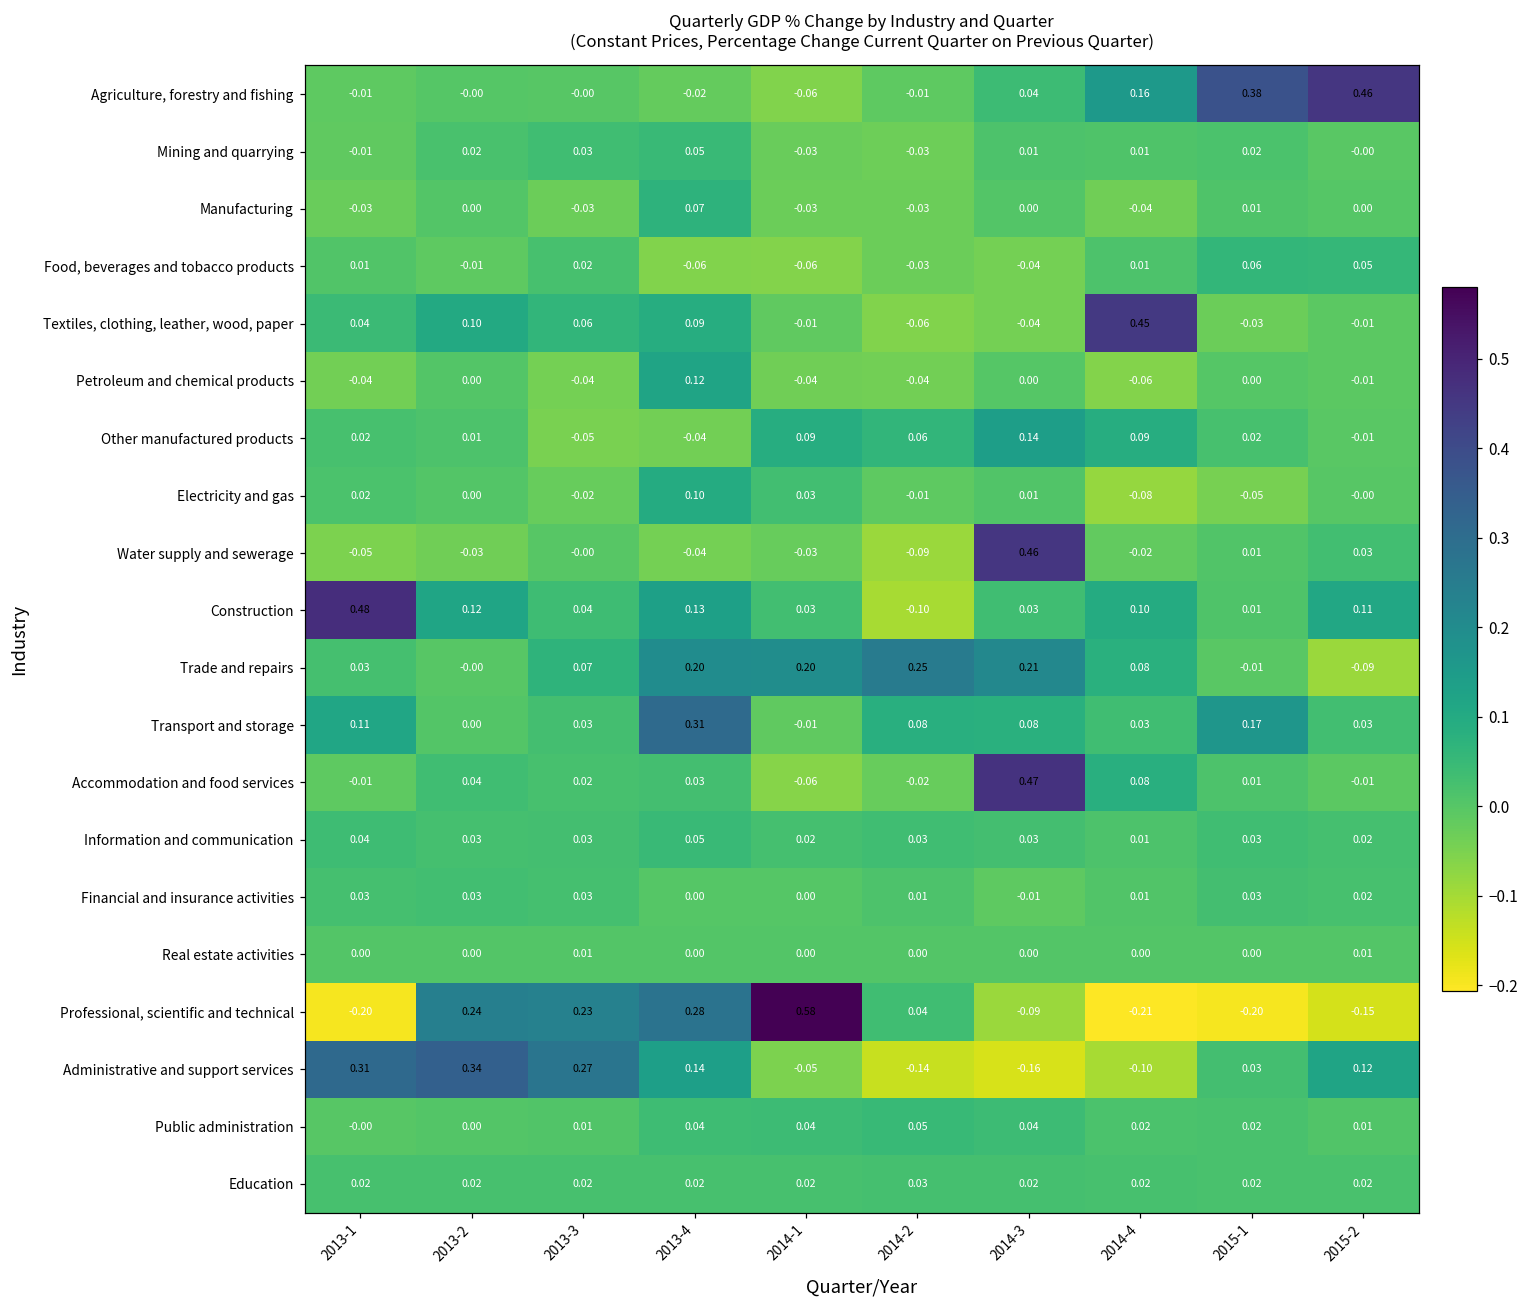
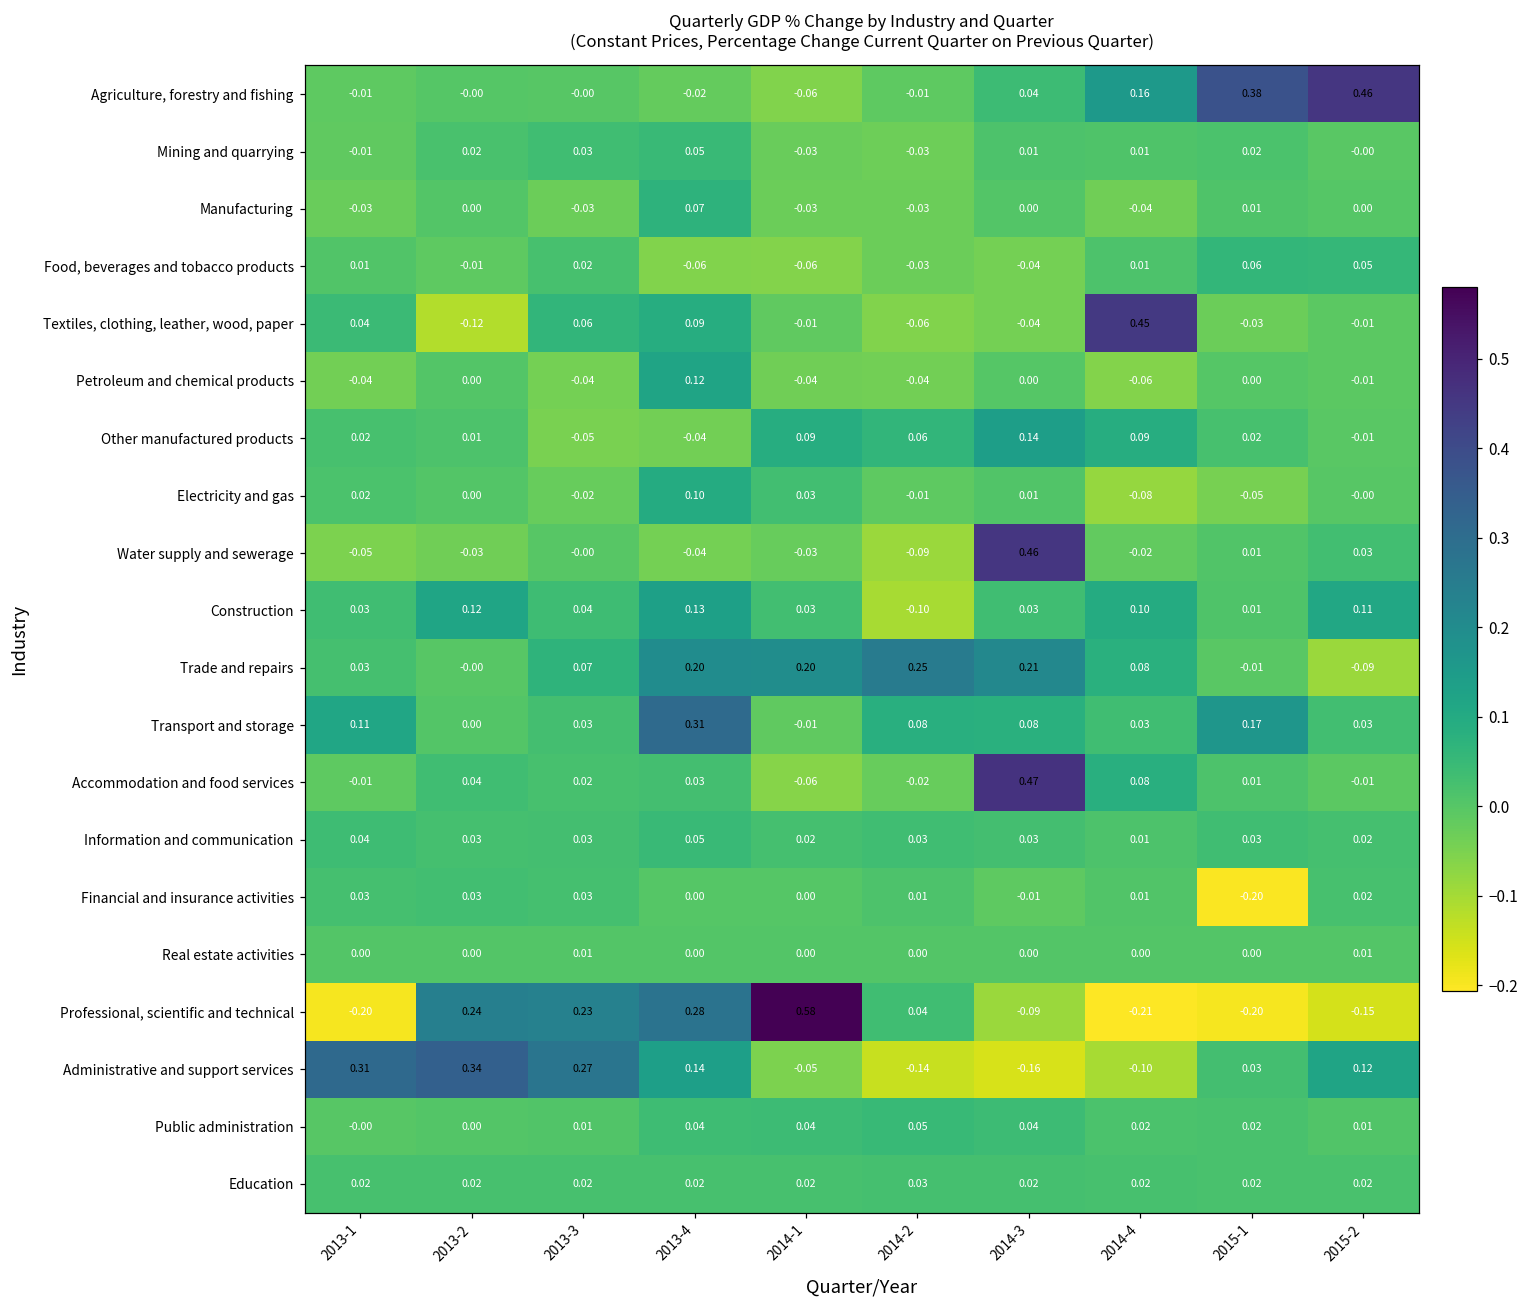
  {
    "Agriculture, forestry and fishing": {
      "2013-1": -0.01,
      "2013-2": -0.00,
      "2013-3": -0.00,
      "2013-4": -0.02,
      "2014-1": -0.06,
      "2014-2": -0.01,
      "2014-3": 0.04,
      "2014-4": 0.16,
      "2015-1": 0.38,
      "2015-2": 0.46
    },
    "Mining and quarrying": {
      "2013-1": -0.01,
      "2013-2": 0.02,
      "2013-3": 0.03,
      "2013-4": 0.05,
      "2014-1": -0.03,
      "2014-2": -0.03,
      "2014-3": 0.01,
      "2014-4": 0.01,
      "2015-1": 0.02,
      "2015-2": -0.00
    },
    "Manufacturing": {
      "2013-1": -0.03,
      "2013-2": 0.00,
      "2013-3": -0.03,
      "2013-4": 0.07,
      "2014-1": -0.03,
      "2014-2": -0.03,
      "2014-3": 0.00,
      "2014-4": -0.04,
      "2015-1": 0.01,
      "2015-2": 0.00
    },
    "Food, beverages and tobacco products": {
      "2013-1": 0.01,
      "2013-2": -0.01,
      "2013-3": 0.02,
      "2013-4": -0.06,
      "2014-1": -0.06,
      "2014-2": -0.03,
      "2014-3": -0.04,
      "2014-4": 0.01,
      "2015-1": 0.06,
      "2015-2": 0.05
    },
    "Textiles, clothing, leather, wood, paper": {
      "2013-1": 0.04,
-     "2013-2": 0.10,
+     "2013-2": -0.12,
      "2013-3": 0.06,
      "2013-4": 0.09,
      "2014-1": -0.01,
      "2014-2": -0.06,
      "2014-3": -0.04,
      "2014-4": 0.45,
      "2015-1": -0.03,
      "2015-2": -0.01
    },
    "Petroleum and chemical products": {
      "2013-1": -0.04,
      "2013-2": 0.00,
      "2013-3": -0.04,
      "2013-4": 0.12,
      "2014-1": -0.04,
      "2014-2": -0.04,
      "2014-3": 0.00,
      "2014-4": -0.06,
      "2015-1": 0.00,
      "2015-2": -0.01
    },
    "Other manufactured products": {
      "2013-1": 0.02,
      "2013-2": 0.01,
      "2013-3": -0.05,
      "2013-4": -0.04,
      "2014-1": 0.09,
      "2014-2": 0.06,
      "2014-3": 0.14,
      "2014-4": 0.09,
      "2015-1": 0.02,
      "2015-2": -0.01
    },
    "Electricity and gas": {
      "2013-1": 0.02,
      "2013-2": 0.00,
      "2013-3": -0.02,
      "2013-4": 0.10,
      "2014-1": 0.03,
      "2014-2": -0.01,
      "2014-3": 0.01,
      "2014-4": -0.08,
      "2015-1": -0.05,
      "2015-2": -0.00
    },
    "Water supply and sewerage": {
      "2013-1": -0.05,
      "2013-2": -0.03,
      "2013-3": -0.00,
      "2013-4": -0.04,
      "2014-1": -0.03,
      "2014-2": -0.09,
      "2014-3": 0.46,
      "2014-4": -0.02,
      "2015-1": 0.01,
      "2015-2": 0.03
    },
    "Construction": {
-     "2013-1": 0.48,
+     "2013-1": 0.03,
      "2013-2": 0.12,
      "2013-3": 0.04,
      "2013-4": 0.13,
      "2014-1": 0.03,
      "2014-2": -0.10,
      "2014-3": 0.03,
      "2014-4": 0.10,
      "2015-1": 0.01,
      "2015-2": 0.11
    },
    "Trade and repairs": {
      "2013-1": 0.03,
      "2013-2": -0.00,
      "2013-3": 0.07,
      "2013-4": 0.20,
      "2014-1": 0.20,
      "2014-2": 0.25,
      "2014-3": 0.21,
      "2014-4": 0.08,
      "2015-1": -0.01,
      "2015-2": -0.09
    },
    "Transport and storage": {
      "2013-1": 0.11,
      "2013-2": 0.00,
      "2013-3": 0.03,
      "2013-4": 0.31,
      "2014-1": -0.01,
      "2014-2": 0.08,
      "2014-3": 0.08,
      "2014-4": 0.03,
      "2015-1": 0.17,
      "2015-2": 0.03
    },
    "Accommodation and food services": {
      "2013-1": -0.01,
      "2013-2": 0.04,
      "2013-3": 0.02,
      "2013-4": 0.03,
      "2014-1": -0.06,
      "2014-2": -0.02,
      "2014-3": 0.47,
      "2014-4": 0.08,
      "2015-1": 0.01,
      "2015-2": -0.01
    },
    "Information and communication": {
      "2013-1": 0.04,
      "2013-2": 0.03,
      "2013-3": 0.03,
      "2013-4": 0.05,
      "2014-1": 0.02,
      "2014-2": 0.03,
      "2014-3": 0.03,
      "2014-4": 0.01,
      "2015-1": 0.03,
      "2015-2": 0.02
    },
    "Financial and insurance activities": {
      "2013-1": 0.03,
      "2013-2": 0.03,
      "2013-3": 0.03,
      "2013-4": 0.00,
      "2014-1": 0.00,
      "2014-2": 0.01,
      "2014-3": -0.01,
      "2014-4": 0.01,
-     "2015-1": 0.03,
+     "2015-1": -0.20,
      "2015-2": 0.02
    },
    "Real estate activities": {
      "2013-1": 0.00,
      "2013-2": 0.00,
      "2013-3": 0.01,
      "2013-4": 0.00,
      "2014-1": 0.00,
      "2014-2": 0.00,
      "2014-3": 0.00,
      "2014-4": 0.00,
      "2015-1": 0.00,
      "2015-2": 0.01
    },
    "Professional, scientific and technical": {
      "2013-1": -0.20,
      "2013-2": 0.24,
      "2013-3": 0.23,
      "2013-4": 0.28,
      "2014-1": 0.58,
      "2014-2": 0.04,
      "2014-3": -0.09,
      "2014-4": -0.21,
      "2015-1": -0.20,
      "2015-2": -0.15
    },
    "Administrative and support services": {
      "2013-1": 0.31,
      "2013-2": 0.34,
      "2013-3": 0.27,
      "2013-4": 0.14,
      "2014-1": -0.05,
      "2014-2": -0.14,
      "2014-3": -0.16,
      "2014-4": -0.10,
      "2015-1": 0.03,
      "2015-2": 0.12
    },
    "Public administration": {
      "2013-1": -0.00,
      "2013-2": 0.00,
      "2013-3": 0.01,
      "2013-4": 0.04,
      "2014-1": 0.04,
      "2014-2": 0.05,
      "2014-3": 0.04,
      "2014-4": 0.02,
      "2015-1": 0.02,
      "2015-2": 0.01
    },
    "Education": {
      "2013-1": 0.02,
      "2013-2": 0.02,
      "2013-3": 0.02,
      "2013-4": 0.02,
      "2014-1": 0.02,
      "2014-2": 0.03,
      "2014-3": 0.02,
      "2014-4": 0.02,
      "2015-1": 0.02,
      "2015-2": 0.02
    }
  }
